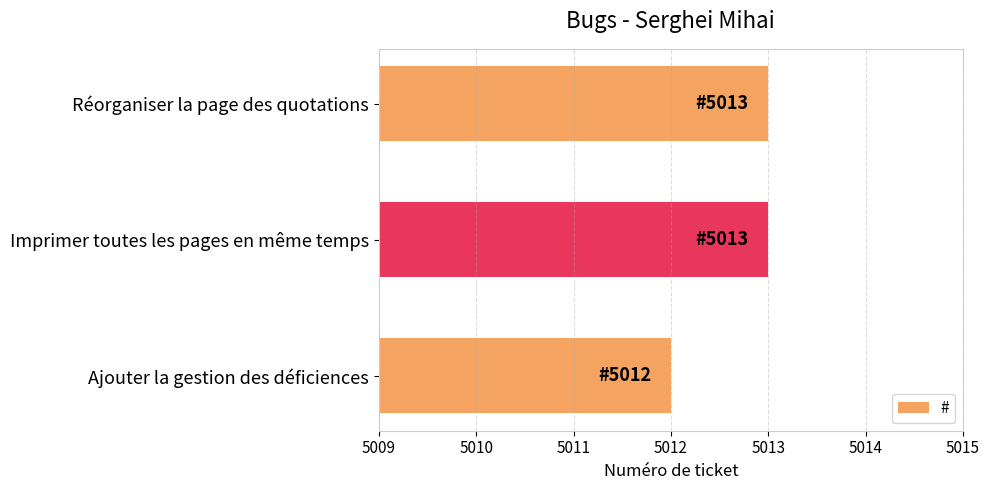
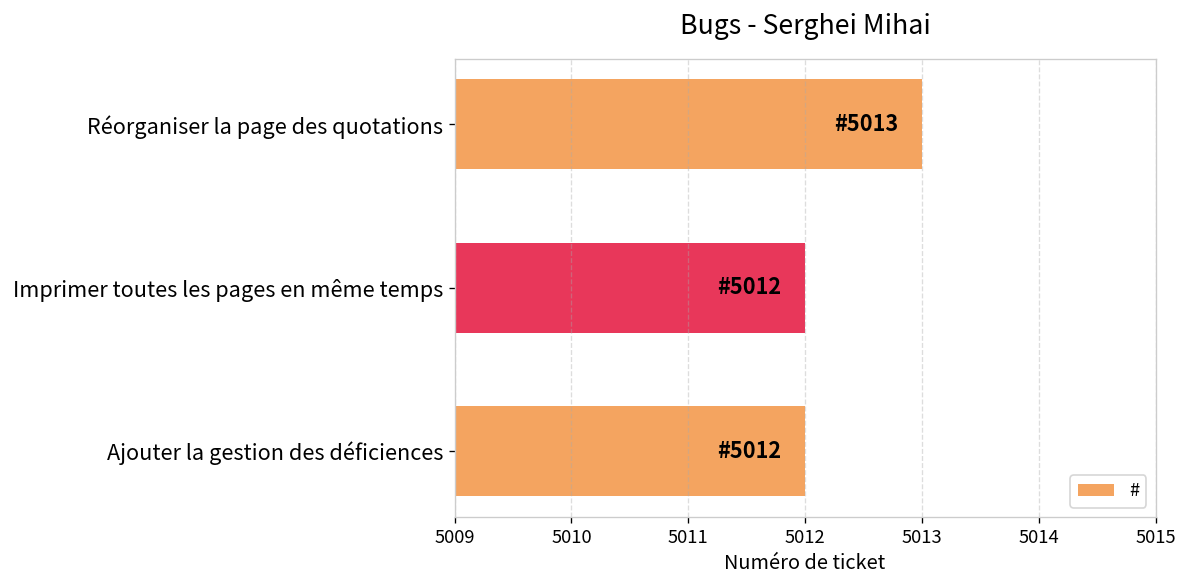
  {
    "Réorganiser la page des quotations": 5013,
-   "Imprimer toutes les pages en même temps": 5013,
+   "Imprimer toutes les pages en même temps": 5012,
    "Ajouter la gestion des déficiences": 5012
  }
